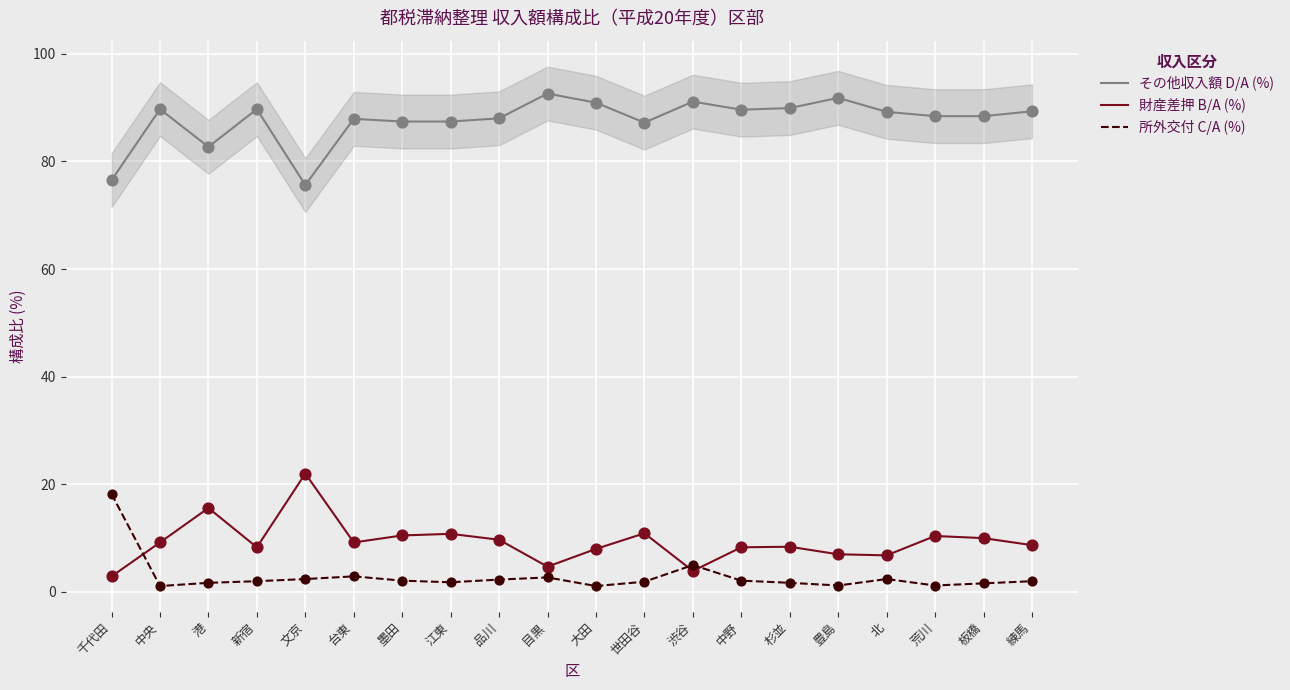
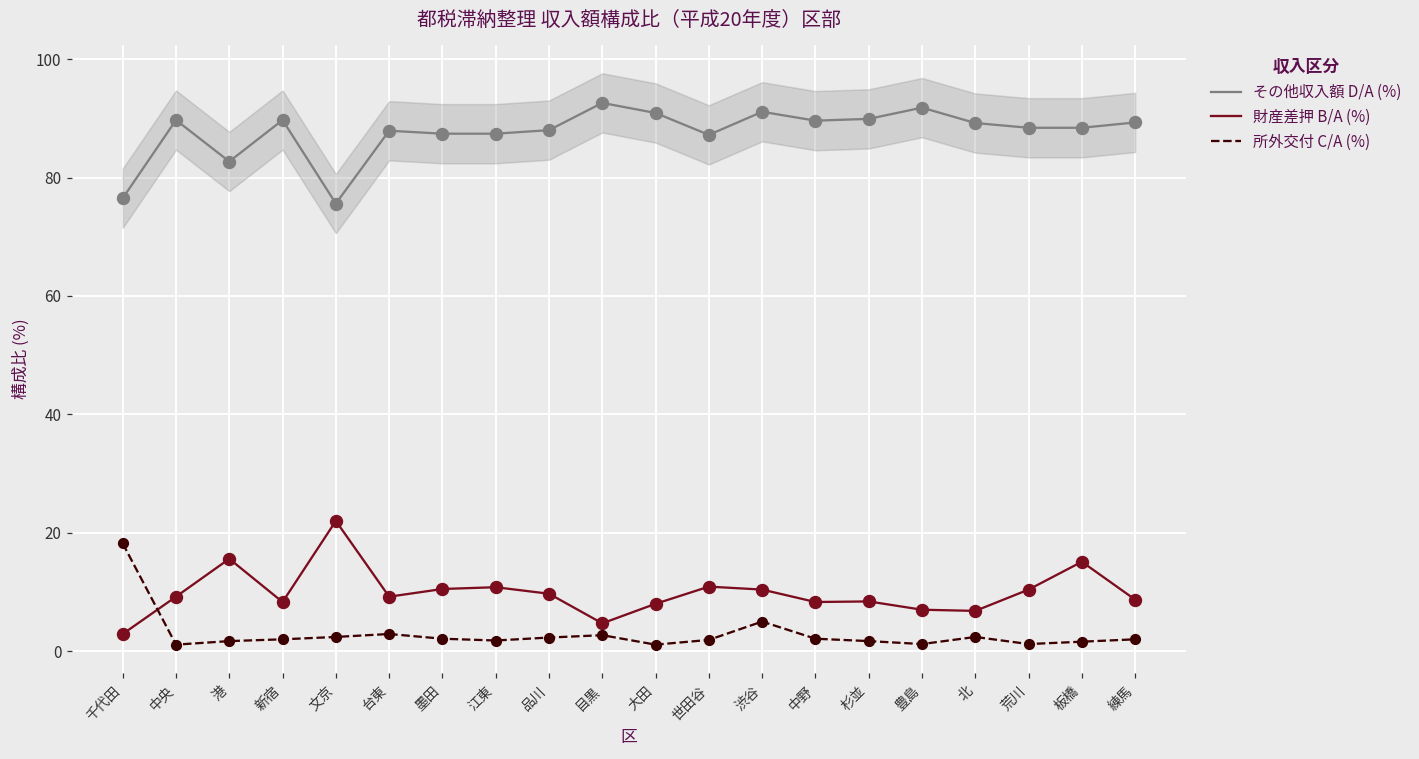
  {
    "財産差押 B/A (%)": {
      "千代田": 3,
      "中央": 9,
      "港": 16,
      "新宿": 8,
      "文京": 22,
      "台東": 9,
      "墨田": 11,
      "江東": 11,
      "品川": 10,
      "目黒": 5,
      "大田": 8,
      "世田谷": 11,
-     "渋谷": 4,
+     "渋谷": 10,
      "中野": 8,
      "杉並": 8,
      "豊島": 7,
      "北": 7,
      "荒川": 10,
-     "板橋": 10,
+     "板橋": 15,
      "練馬": 9
    },
    "所外交付 C/A (%)": {
      "千代田": 18,
      "中央": 1,
      "港": 2,
      "新宿": 2,
      "文京": 2,
      "台東": 3,
      "墨田": 2,
      "江東": 2,
      "品川": 2,
      "目黒": 3,
      "大田": 1,
      "世田谷": 2,
      "渋谷": 5,
      "中野": 2,
      "杉並": 2,
      "豊島": 1,
      "北": 2,
      "荒川": 1,
      "板橋": 2,
      "練馬": 2
    }
  }
